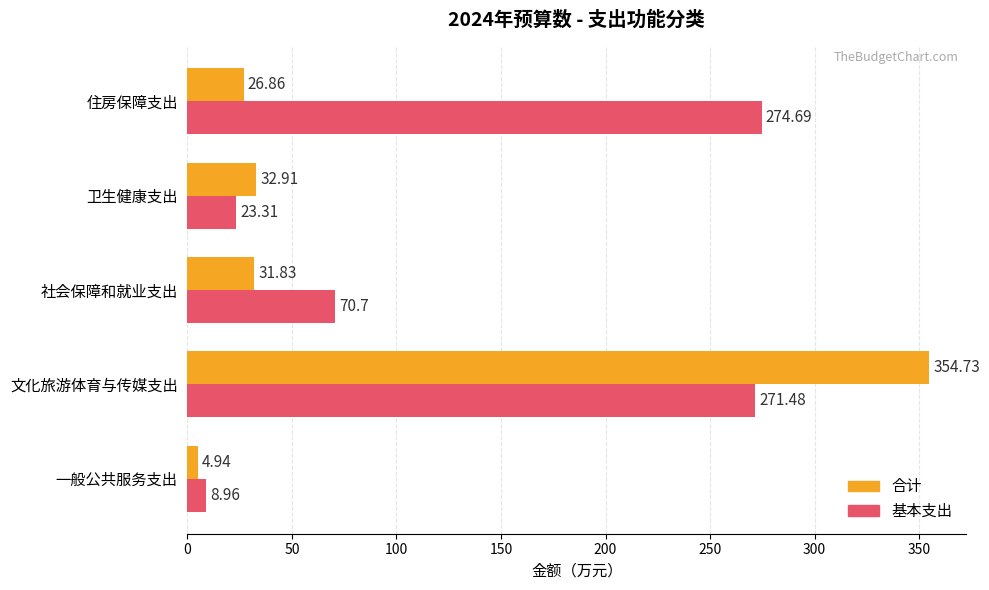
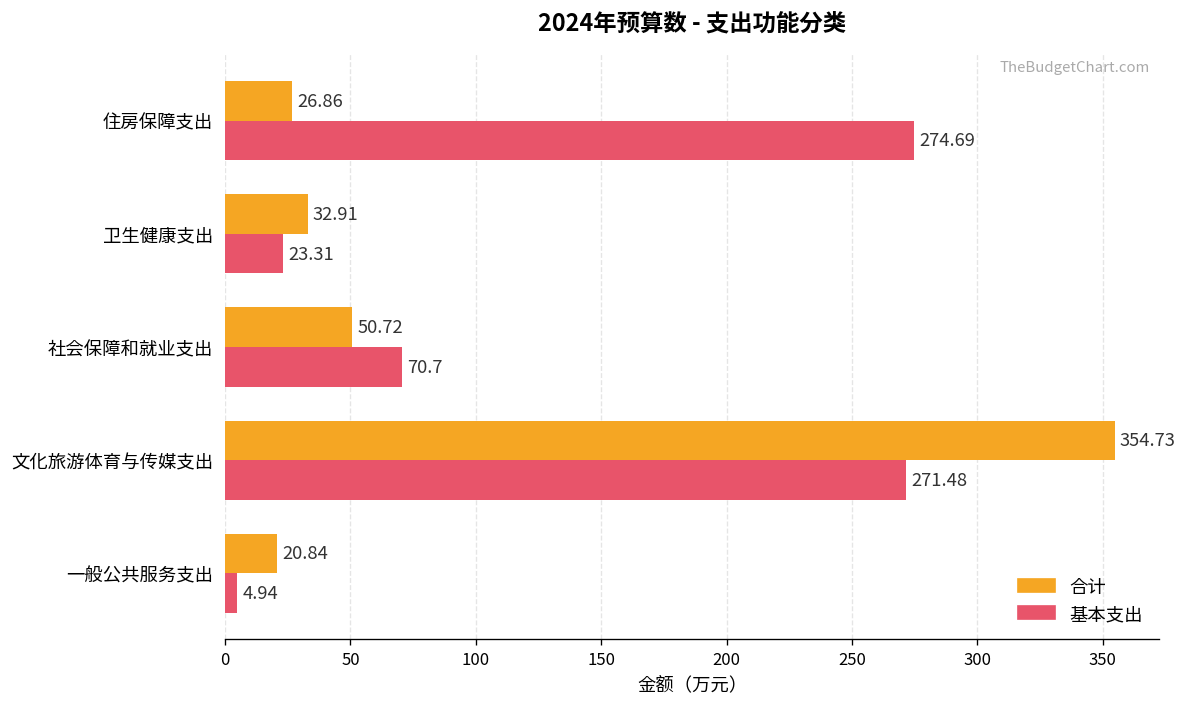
  {
    "合计": {
      "住房保障支出": 26.86,
      "卫生健康支出": 32.91,
-     "社会保障和就业支出": 31.83,
+     "社会保障和就业支出": 50.72,
      "文化旅游体育与传媒支出": 354.73,
-     "一般公共服务支出": 4.94
+     "一般公共服务支出": 20.84
    },
    "基本支出": {
      "住房保障支出": 274.69,
      "卫生健康支出": 23.31,
      "社会保障和就业支出": 70.7,
      "文化旅游体育与传媒支出": 271.48,
-     "一般公共服务支出": 8.96
+     "一般公共服务支出": 4.94
    }
  }
